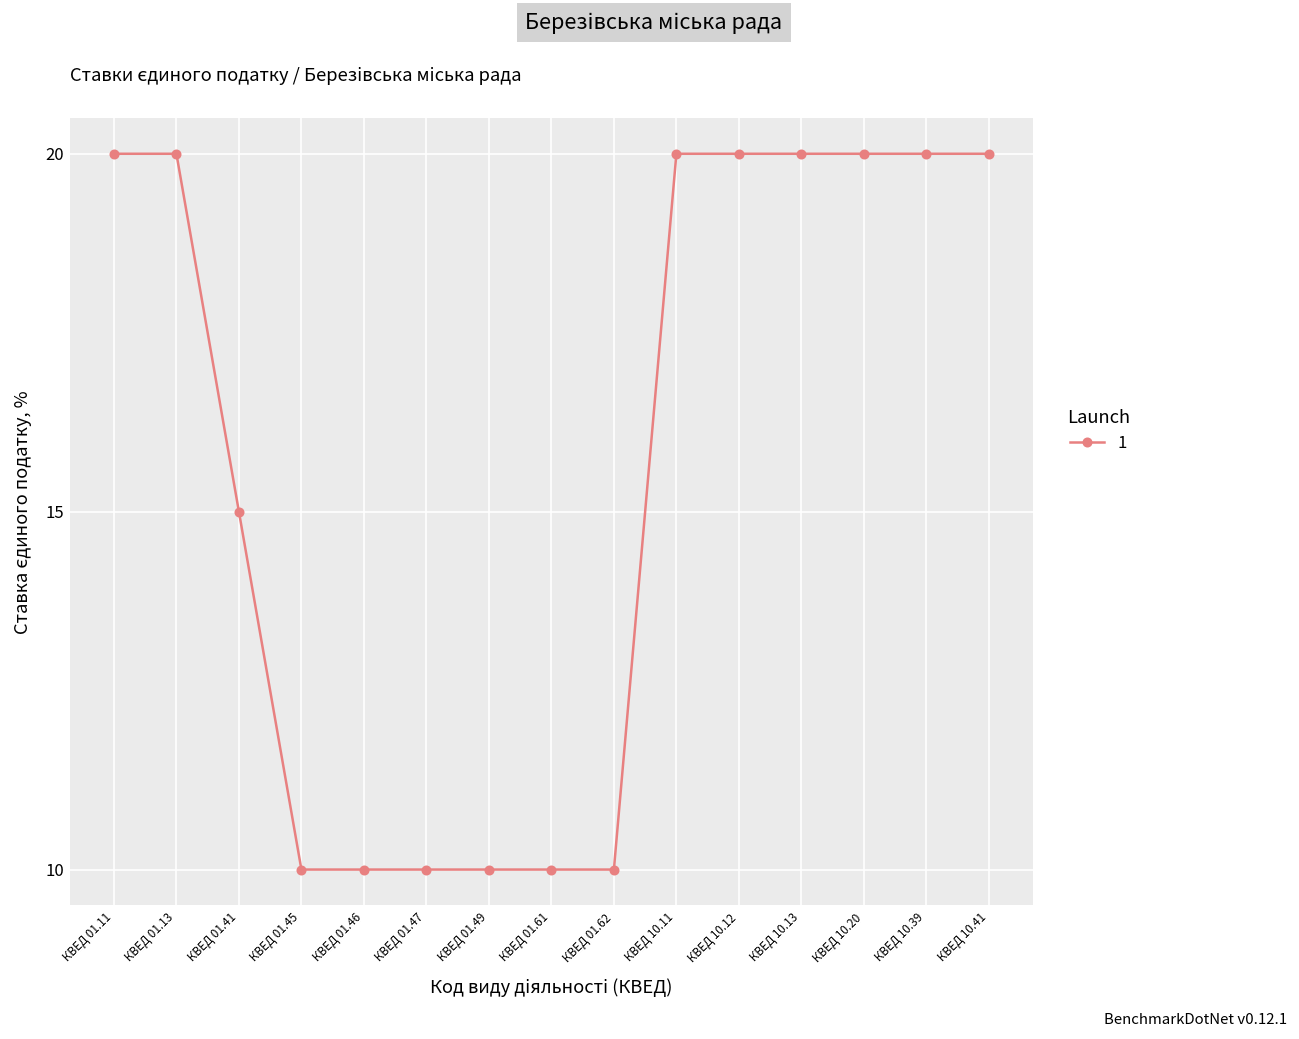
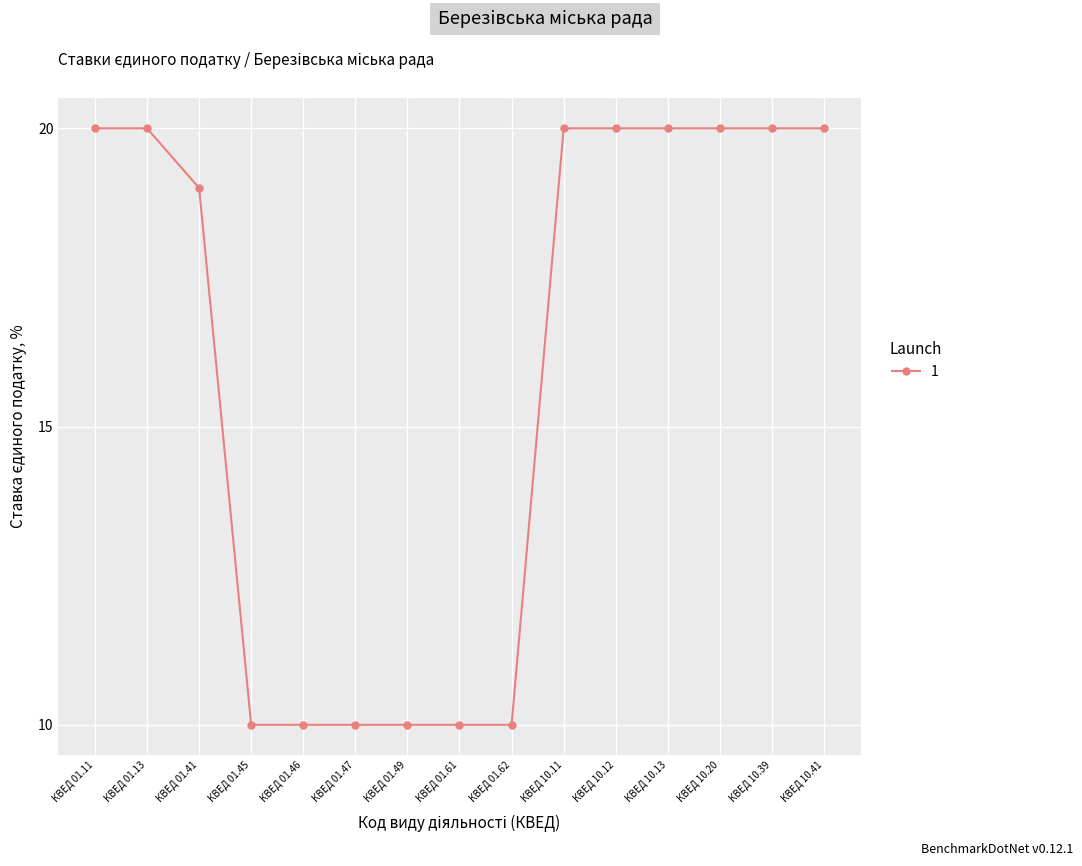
  {
    "КВЕД 01.11": 20,
    "КВЕД 01.13": 20,
-   "КВЕД 01.41": 15,
+   "КВЕД 01.41": 19,
    "КВЕД 01.45": 10,
    "КВЕД 01.46": 10,
    "КВЕД 01.47": 10,
    "КВЕД 01.49": 10,
    "КВЕД 01.61": 10,
    "КВЕД 01.62": 10,
    "КВЕД 10.11": 20,
    "КВЕД 10.12": 20,
    "КВЕД 10.13": 20,
    "КВЕД 10.20": 20,
    "КВЕД 10.39": 20,
    "КВЕД 10.41": 20
  }
